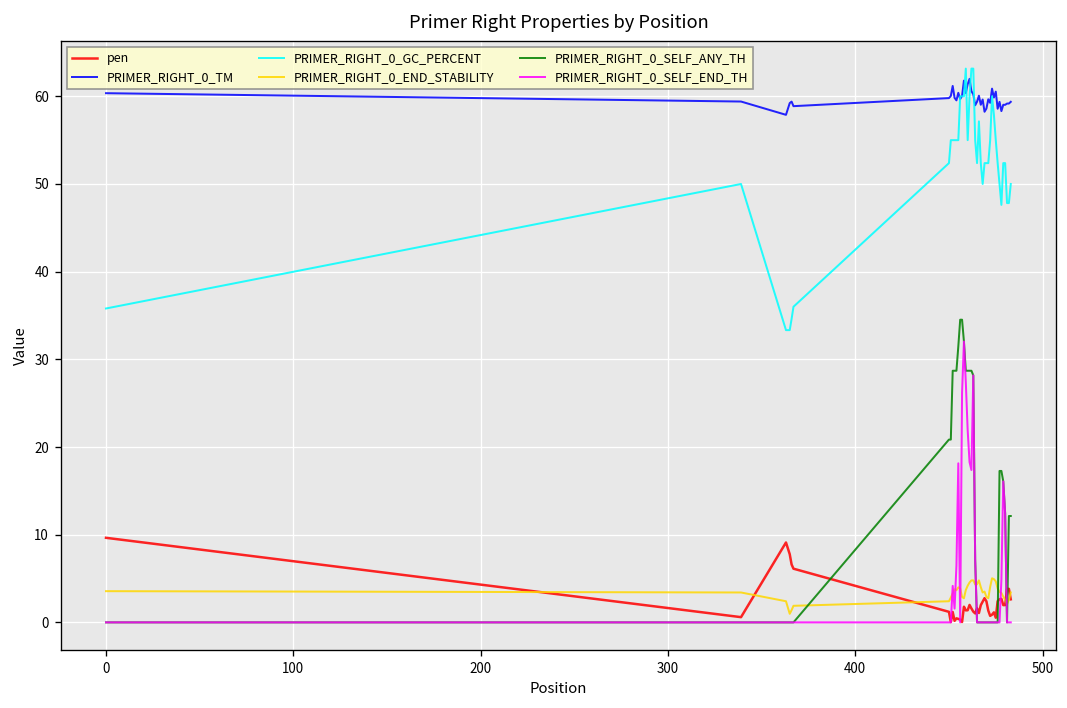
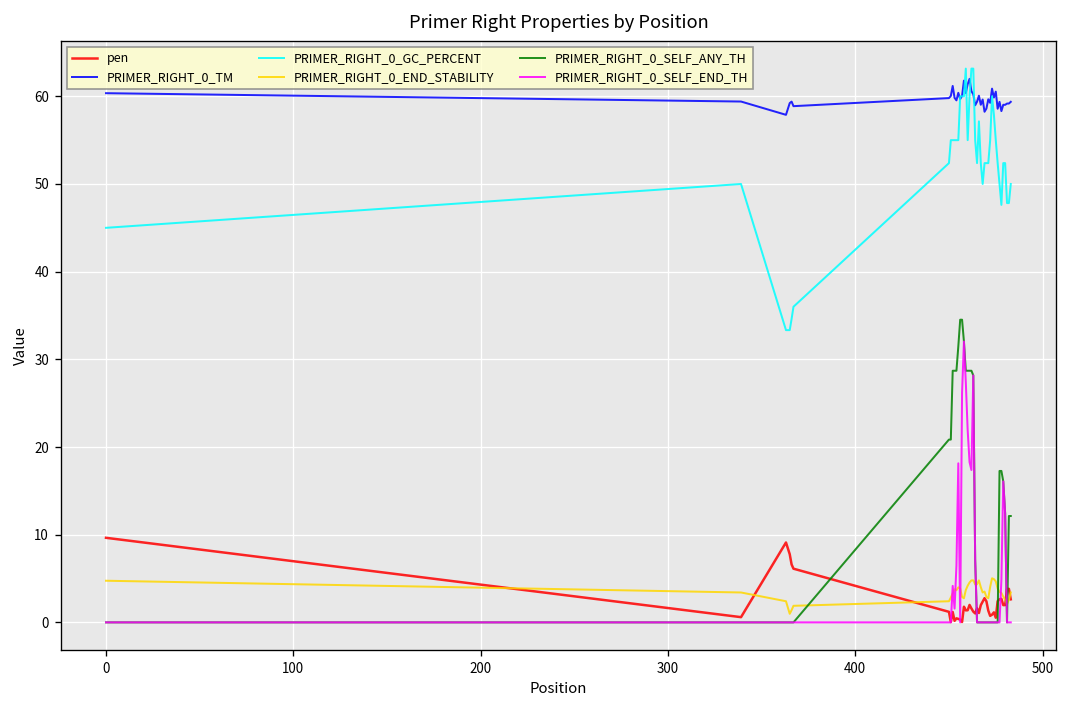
  {
    "pen": {
      "0": 10
    },
    "PRIMER_RIGHT_0_TM": {
      "0": 60
    },
    "PRIMER_RIGHT_0_GC_PERCENT": {
-     "0": 36
+     "0": 45
    },
    "PRIMER_RIGHT_0_END_STABILITY": {
-     "0": 4
+     "0": 5
    }
  }
